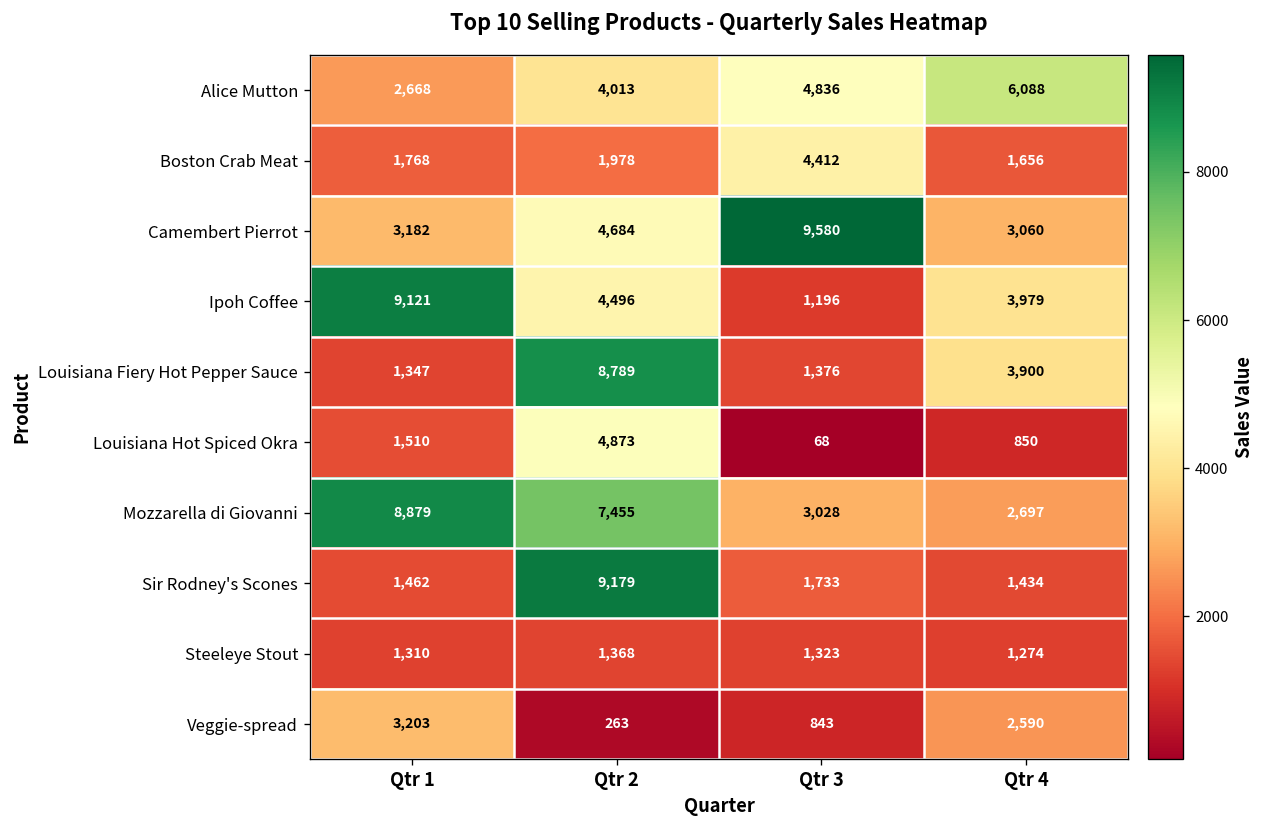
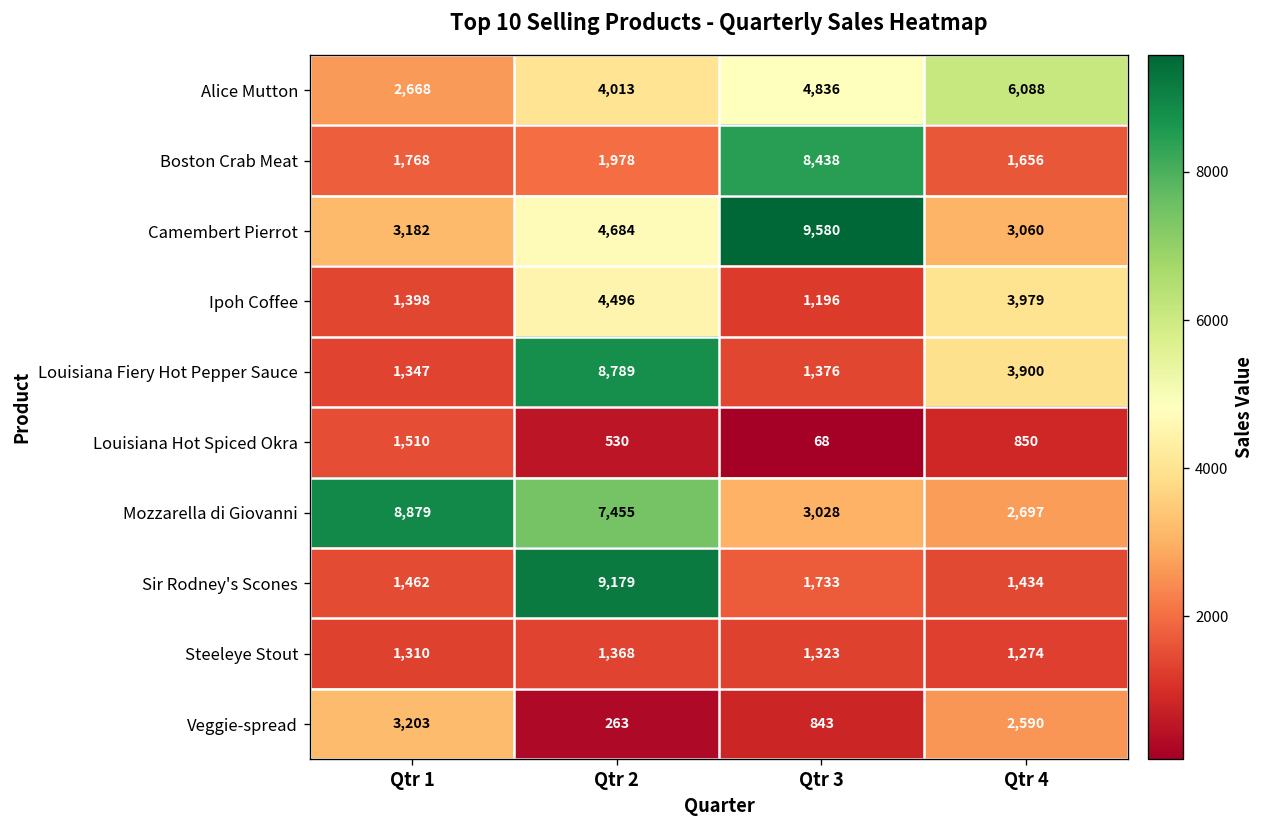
  {
    "Alice Mutton": {
      "Qtr 1": "2,668",
      "Qtr 2": "4,013",
      "Qtr 3": "4,836",
      "Qtr 4": "6,088"
    },
    "Boston Crab Meat": {
      "Qtr 1": "1,768",
      "Qtr 2": "1,978",
-     "Qtr 3": "4,412",
+     "Qtr 3": "8,438",
      "Qtr 4": "1,656"
    },
    "Camembert Pierrot": {
      "Qtr 1": "3,182",
      "Qtr 2": "4,684",
      "Qtr 3": "9,580",
      "Qtr 4": "3,060"
    },
    "Ipoh Coffee": {
-     "Qtr 1": "9,121",
+     "Qtr 1": "1,398",
      "Qtr 2": "4,496",
      "Qtr 3": "1,196",
      "Qtr 4": "3,979"
    },
    "Louisiana Fiery Hot Pepper Sauce": {
      "Qtr 1": "1,347",
      "Qtr 2": "8,789",
      "Qtr 3": "1,376",
      "Qtr 4": "3,900"
    },
    "Louisiana Hot Spiced Okra": {
      "Qtr 1": "1,510",
-     "Qtr 2": "4,873",
+     "Qtr 2": "530",
      "Qtr 3": "68",
      "Qtr 4": "850"
    },
    "Mozzarella di Giovanni": {
      "Qtr 1": "8,879",
      "Qtr 2": "7,455",
      "Qtr 3": "3,028",
      "Qtr 4": "2,697"
    },
    "Sir Rodney's Scones": {
      "Qtr 1": "1,462",
      "Qtr 2": "9,179",
      "Qtr 3": "1,733",
      "Qtr 4": "1,434"
    },
    "Steeleye Stout": {
      "Qtr 1": "1,310",
      "Qtr 2": "1,368",
      "Qtr 3": "1,323",
      "Qtr 4": "1,274"
    },
    "Veggie-spread": {
      "Qtr 1": "3,203",
      "Qtr 2": "263",
      "Qtr 3": "843",
      "Qtr 4": "2,590"
    }
  }
